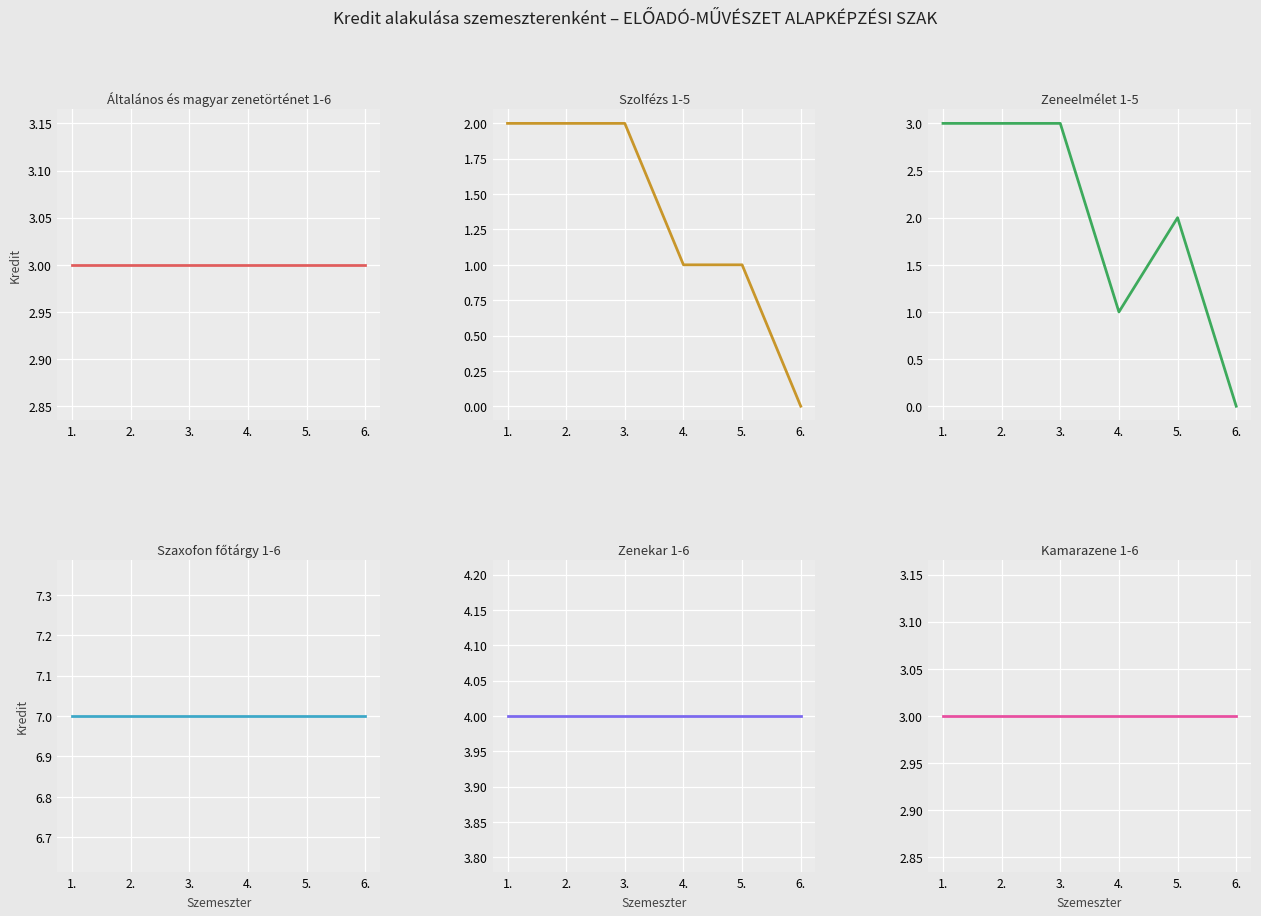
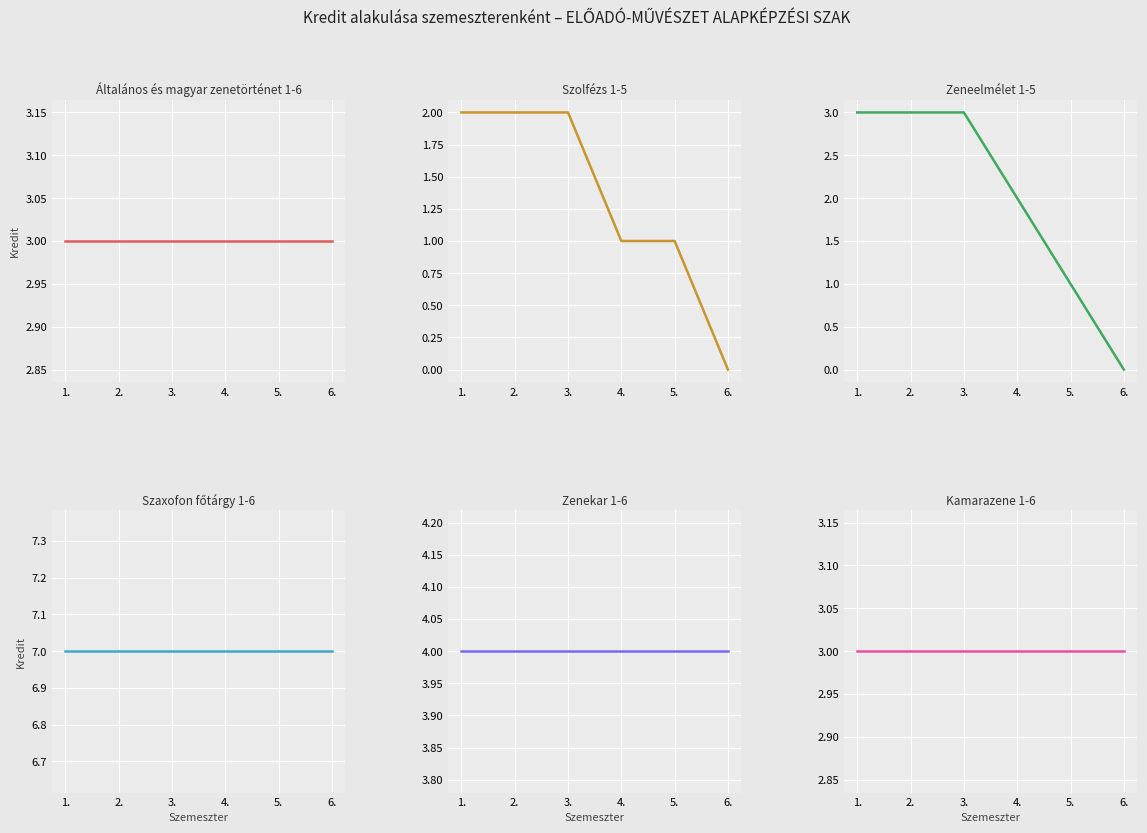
  {
    "Általános és magyar zenetörténet 1-6": {
      "1.": 3.00,
      "2.": 3.00,
      "3.": 3.00,
      "4.": 3.00,
      "5.": 3.00,
      "6.": 3.00
    },
    "Szolfézs 1-5": {
      "1.": 2.00,
      "2.": 2.00,
      "3.": 2.00,
      "4.": 1.00,
      "5.": 1.00,
      "6.": 0.00
    },
    "Zeneelmélet 1-5": {
      "1.": 3,
      "2.": 3,
      "3.": 3,
-     "4.": 1,
-     "5.": 2,
+     "4.": 2,
+     "5.": 1,
      "6.": 0
    },
    "Szaxofon főtárgy 1-6": {
      "1.": 7.00,
      "2.": 7.00,
      "3.": 7.00,
      "4.": 7.00,
      "5.": 7.00,
      "6.": 7.00
    },
    "Zenekar 1-6": {
      "1.": 4.00,
      "2.": 4.00,
      "3.": 4.00,
      "4.": 4.00,
      "5.": 4.00,
      "6.": 4.00
    },
    "Kamarazene 1-6": {
      "1.": 3.00,
      "2.": 3.00,
      "3.": 3.00,
      "4.": 3.00,
      "5.": 3.00,
      "6.": 3.00
    }
  }
